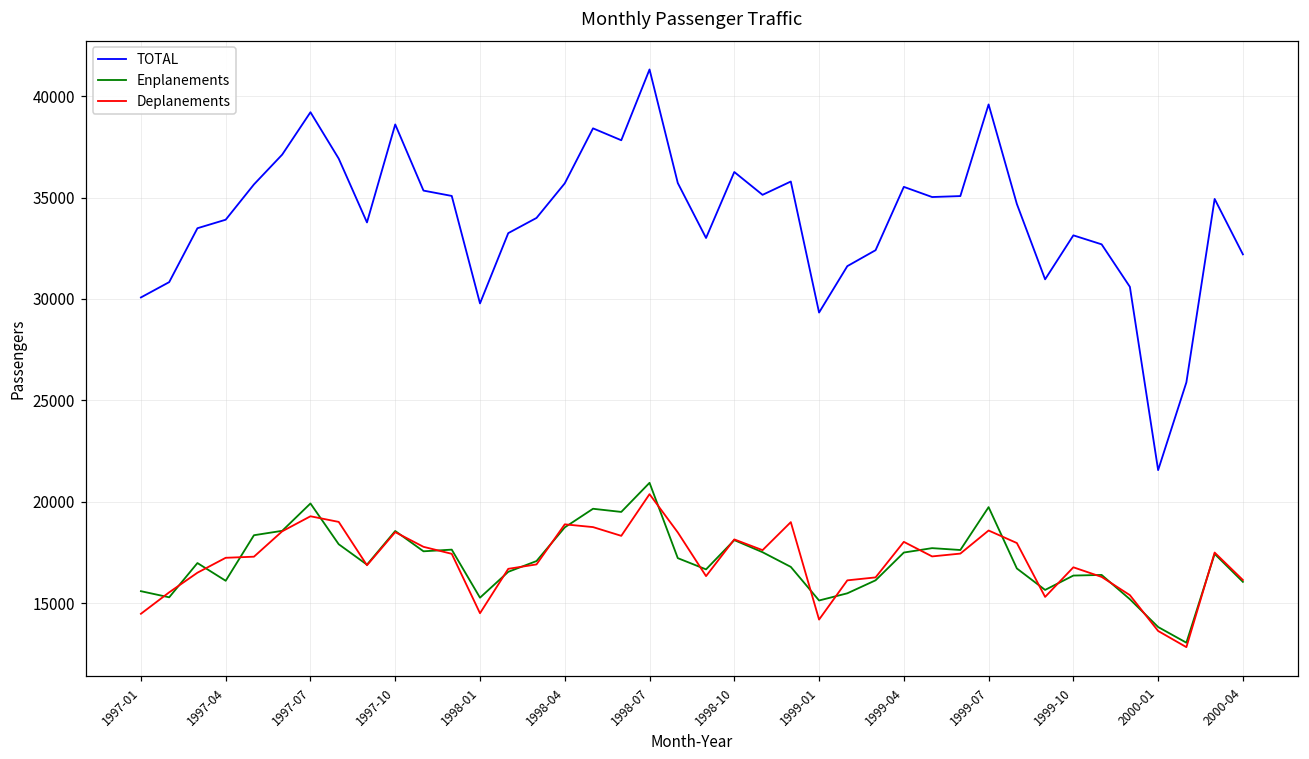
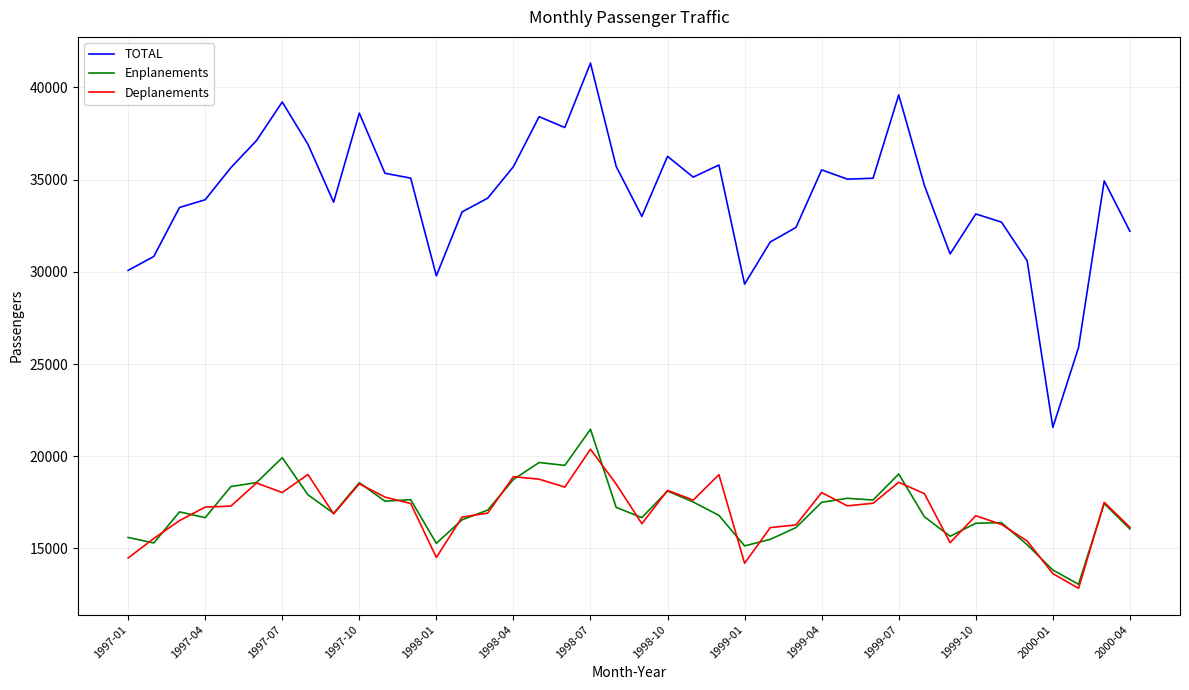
  {
    "TOTAL": {
      "1997-01": 30100,
      "1997-04": 33900,
      "1997-07": 39200,
      "1997-10": 38600,
      "1998-01": 29800,
      "1998-04": 35700,
      "1998-07": 41300,
      "1998-10": 36300,
      "1999-01": 29300,
      "1999-04": 35500,
      "1999-07": 39600,
      "1999-10": 33100,
      "2000-01": 21600,
      "2000-04": 32200
    },
    "Enplanements": {
      "1997-01": 15600,
-     "1997-04": 16100,
+     "1997-04": 16700,
      "1997-07": 19900,
      "1998-01": 15300,
      "1998-04": 18700,
-     "1998-07": 20900,
+     "1998-07": 21500,
      "1999-01": 15100,
      "1999-04": 17500,
-     "1999-07": 19700,
+     "1999-07": 19000,
      "1999-10": 16400,
      "2000-01": 13800
    },
    "Deplanements": {
      "1997-01": 14500,
      "1997-04": 17200,
-     "1997-07": 19300,
+     "1997-07": 18000,
      "1998-01": 14500,
      "1998-04": 18900,
      "1998-07": 20400,
      "1999-01": 14200,
      "1999-04": 18000,
      "1999-07": 18600,
      "1999-10": 16800,
      "2000-01": 13600
    }
  }
